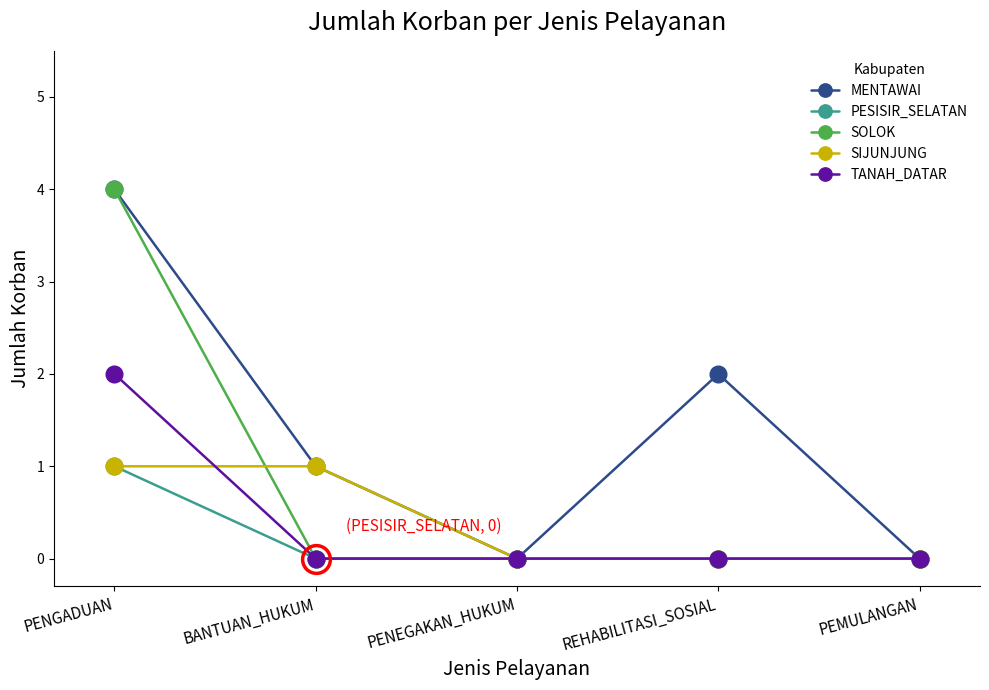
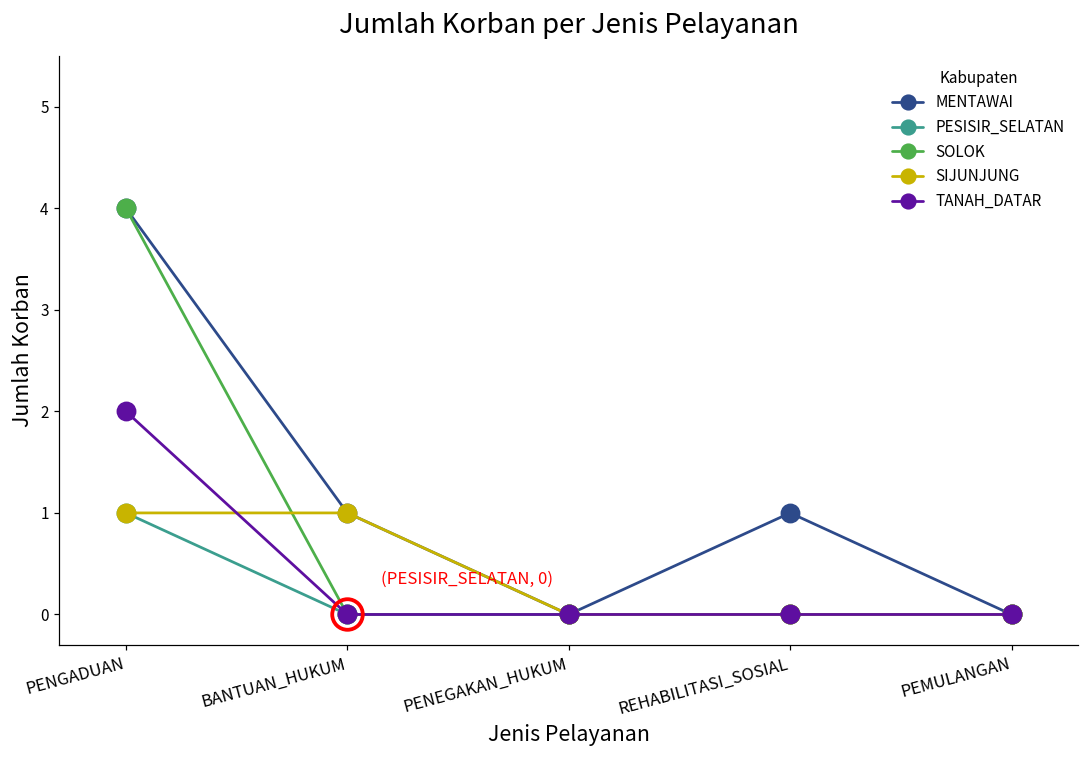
  {
    "MENTAWAI": {
-     "REHABILITASI_SOSIAL": 2
+     "REHABILITASI_SOSIAL": 1
    },
    "TANAH_DATAR": {
      "PENGADUAN": 2
    }
  }
